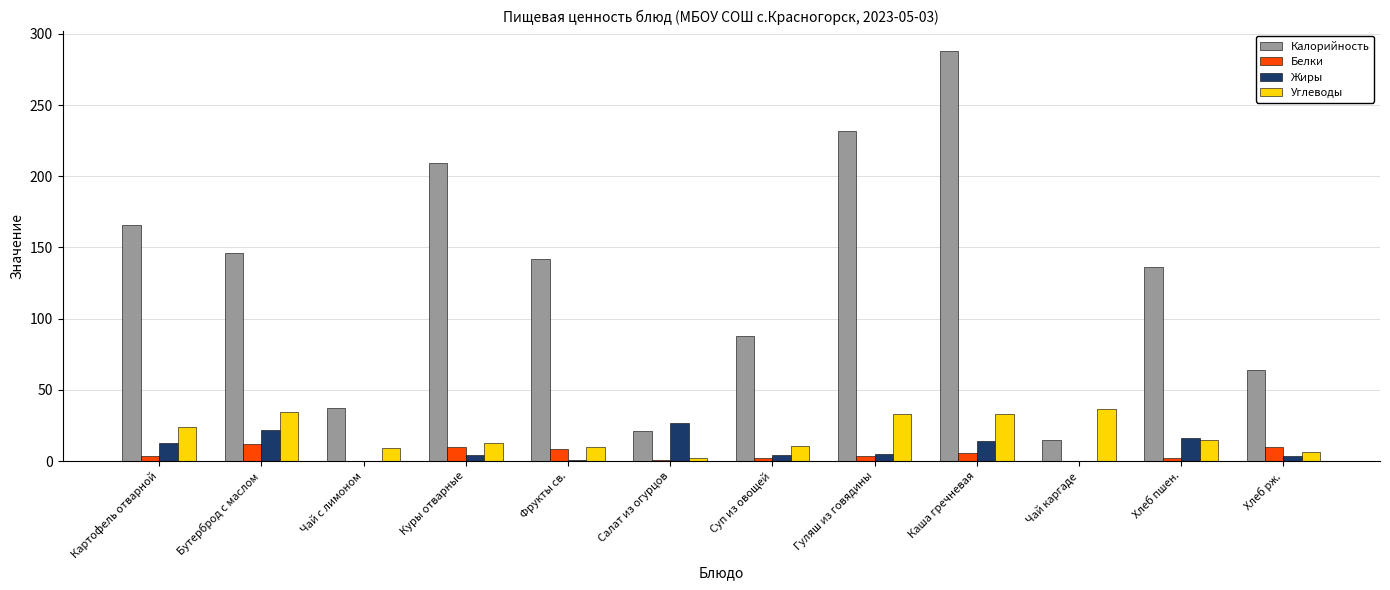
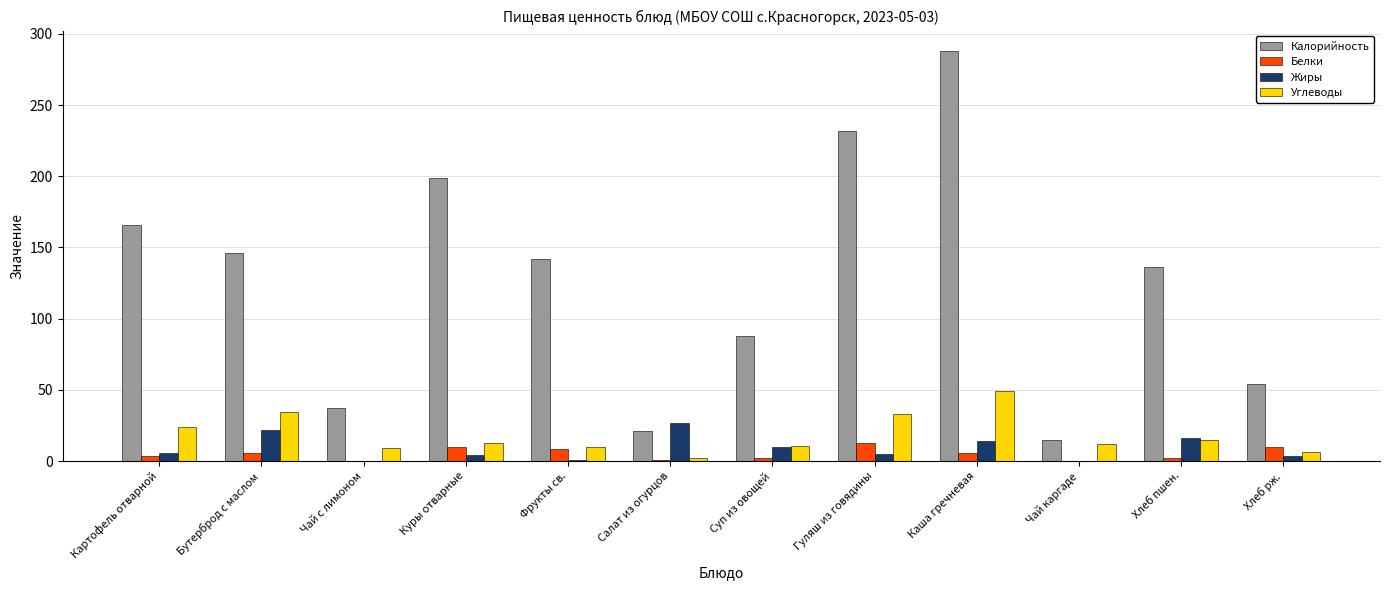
  {
    "Калорийность": {
      "Картофель отварной": 166,
      "Бутерброд с маслом": 146,
      "Чай с лимоном": 37,
-     "Куры отварные": 209,
+     "Куры отварные": 199,
      "Фрукты св.": 142,
      "Салат из огурцов": 21,
      "Суп из овощей": 88,
      "Гуляш из говядины": 232,
      "Каша гречневая": 288,
      "Чай каргаде": 15,
      "Хлеб пшен.": 136,
-     "Хлеб рж.": 64
+     "Хлеб рж.": 54
    },
    "Белки": {
      "Картофель отварной": 4,
-     "Бутерброд с маслом": 12,
+     "Бутерброд с маслом": 5,
      "Куры отварные": 10,
      "Фрукты св.": 9,
      "Суп из овощей": 2,
-     "Гуляш из говядины": 3,
+     "Гуляш из говядины": 12,
      "Каша гречневая": 5,
      "Хлеб пшен.": 2,
      "Хлеб рж.": 10
    },
    "Жиры": {
-     "Картофель отварной": 13,
+     "Картофель отварной": 6,
      "Бутерброд с маслом": 22,
      "Чай с лимоном": 0,
      "Куры отварные": 4,
      "Салат из огурцов": 27,
-     "Суп из овощей": 4,
+     "Суп из овощей": 10,
      "Гуляш из говядины": 5,
      "Каша гречневая": 14,
      "Чай каргаде": 0,
      "Хлеб пшен.": 16,
      "Хлеб рж.": 3
    },
    "Углеводы": {
      "Картофель отварной": 24,
      "Бутерброд с маслом": 35,
      "Чай с лимоном": 9,
      "Куры отварные": 12,
      "Фрукты св.": 10,
      "Салат из огурцов": 2,
      "Суп из овощей": 11,
      "Гуляш из говядины": 33,
-     "Каша гречневая": 33,
-     "Чай каргаде": 36,
+     "Каша гречневая": 49,
+     "Чай каргаде": 12,
      "Хлеб пшен.": 15,
      "Хлеб рж.": 6
    }
  }
